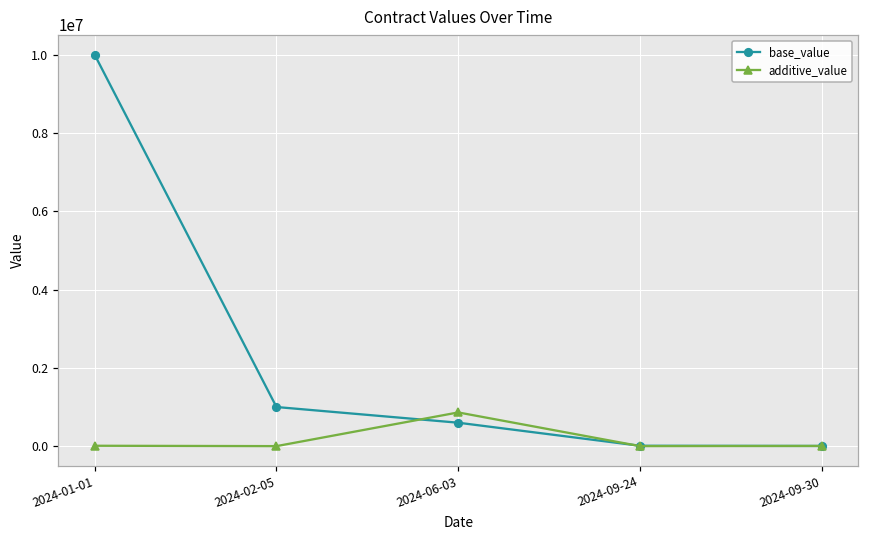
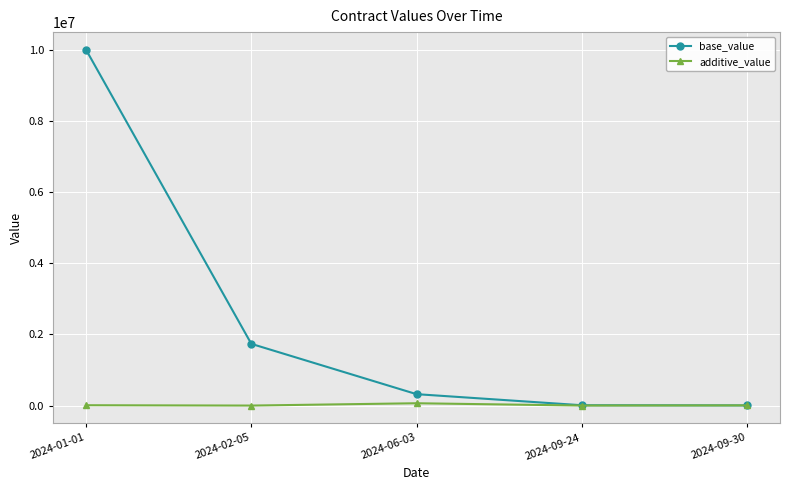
  {
    "base_value": {
      "2024-01-01": 10000000,
-     "2024-02-05": 1000000,
-     "2024-06-03": 600000
+     "2024-02-05": 1700000,
+     "2024-06-03": 300000
    },
    "additive_value": {
      "2024-01-01": 0,
      "2024-02-05": 0,
-     "2024-06-03": 900000
+     "2024-06-03": 100000
    }
  }
